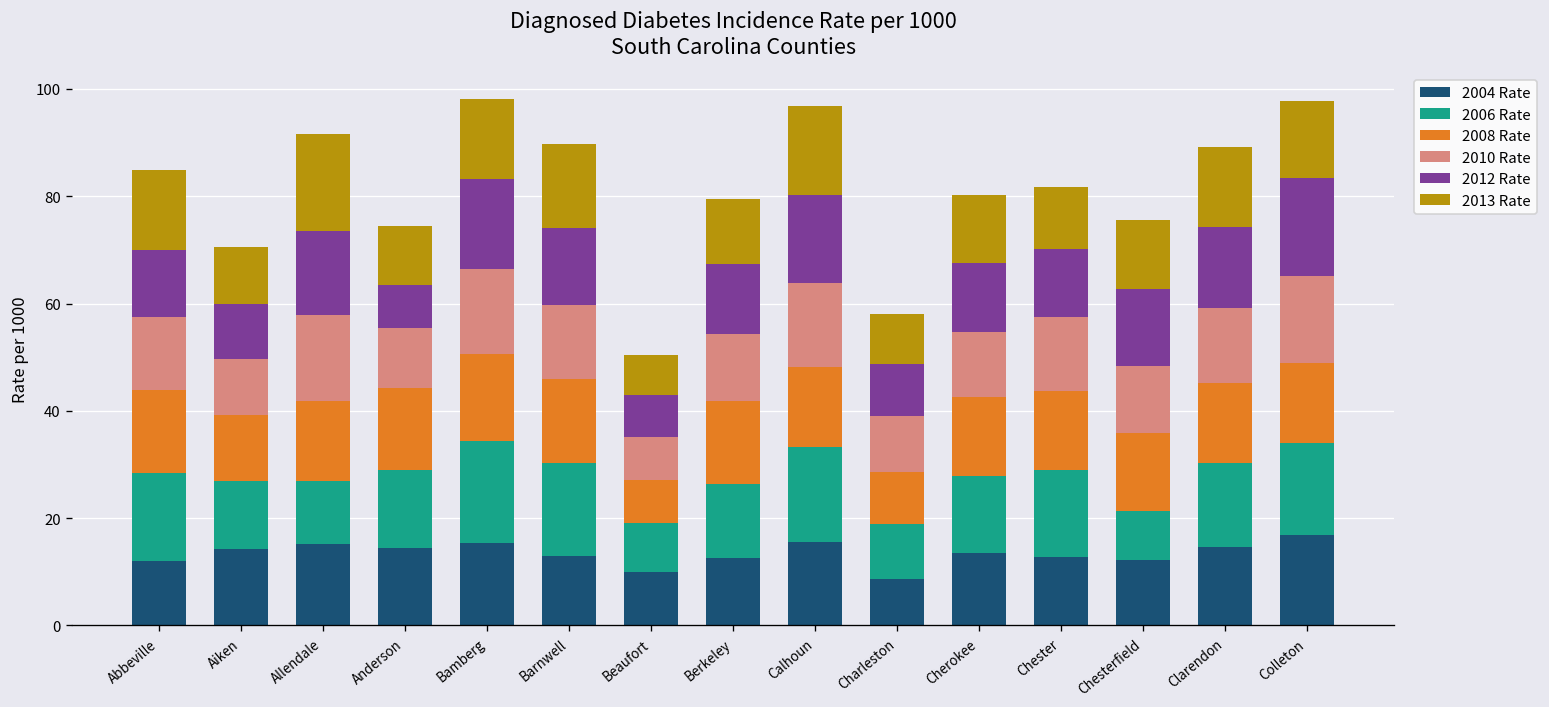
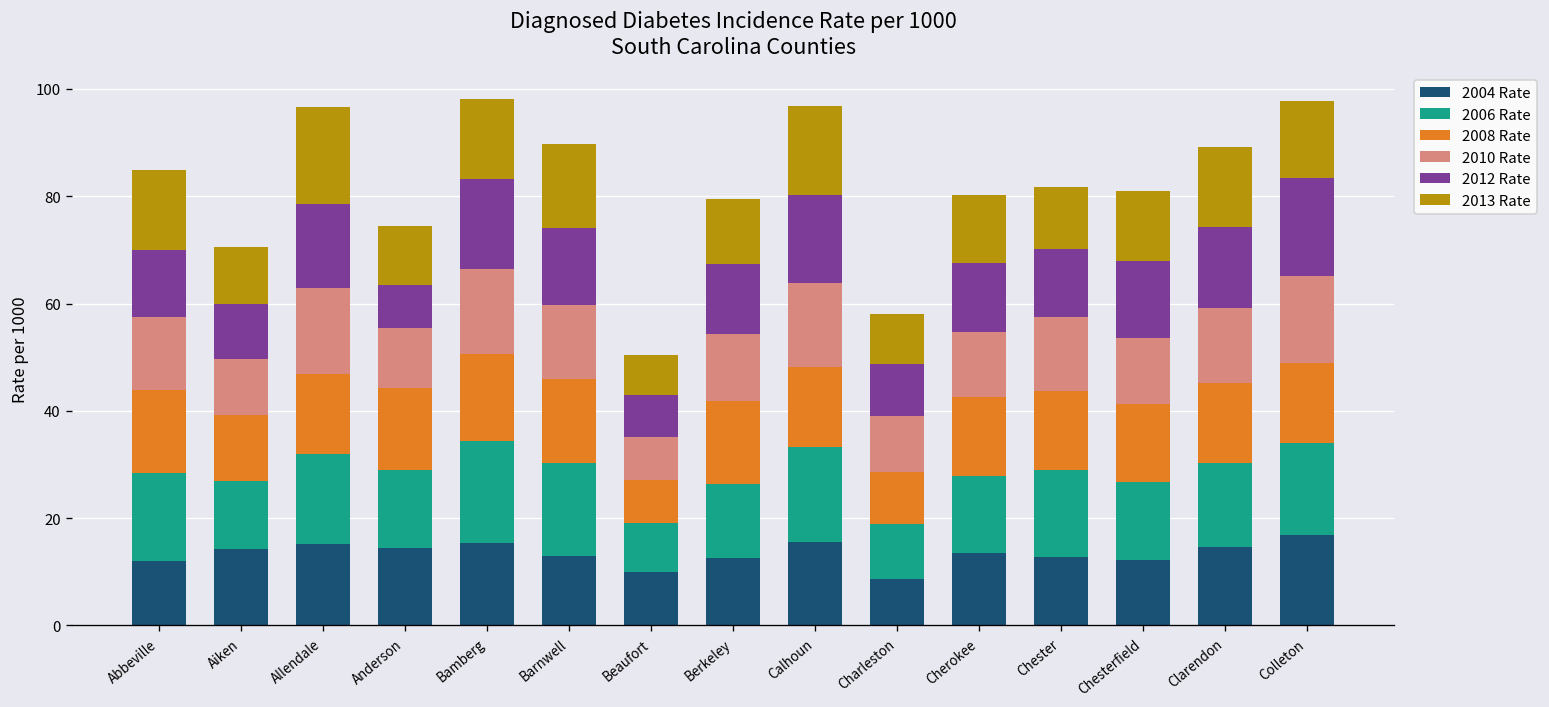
  {
    "2004 Rate": {
      "Abbeville": 12,
      "Aiken": 14,
      "Allendale": 15,
      "Anderson": 15,
      "Bamberg": 15,
      "Barnwell": 13,
      "Beaufort": 10,
      "Berkeley": 13,
      "Calhoun": 16,
      "Charleston": 9,
      "Cherokee": 14,
      "Chester": 13,
      "Chesterfield": 12,
      "Clarendon": 15,
      "Colleton": 17
    },
    "2006 Rate": {
      "Abbeville": 16,
      "Aiken": 13,
-     "Allendale": 12,
+     "Allendale": 17,
      "Anderson": 15,
      "Bamberg": 19,
      "Barnwell": 17,
      "Beaufort": 9,
      "Berkeley": 14,
      "Calhoun": 18,
      "Charleston": 10,
      "Cherokee": 14,
      "Chester": 16,
-     "Chesterfield": 9,
+     "Chesterfield": 15,
      "Clarendon": 16,
      "Colleton": 17
    },
    "2010 Rate": {
      "Abbeville": 14,
      "Aiken": 11,
      "Allendale": 16,
      "Anderson": 11,
      "Bamberg": 16,
      "Barnwell": 14,
      "Beaufort": 8,
      "Berkeley": 13,
      "Calhoun": 16,
      "Charleston": 11,
      "Cherokee": 12,
      "Chester": 14,
      "Chesterfield": 12,
      "Clarendon": 14,
      "Colleton": 16
    },
    "2012 Rate": {
      "Abbeville": 13,
      "Aiken": 10,
      "Allendale": 16,
      "Anderson": 8,
      "Bamberg": 17,
      "Barnwell": 14,
      "Beaufort": 8,
      "Berkeley": 13,
      "Calhoun": 16,
      "Charleston": 10,
      "Cherokee": 13,
      "Chester": 13,
      "Chesterfield": 14,
      "Clarendon": 15,
      "Colleton": 18
    }
  }
